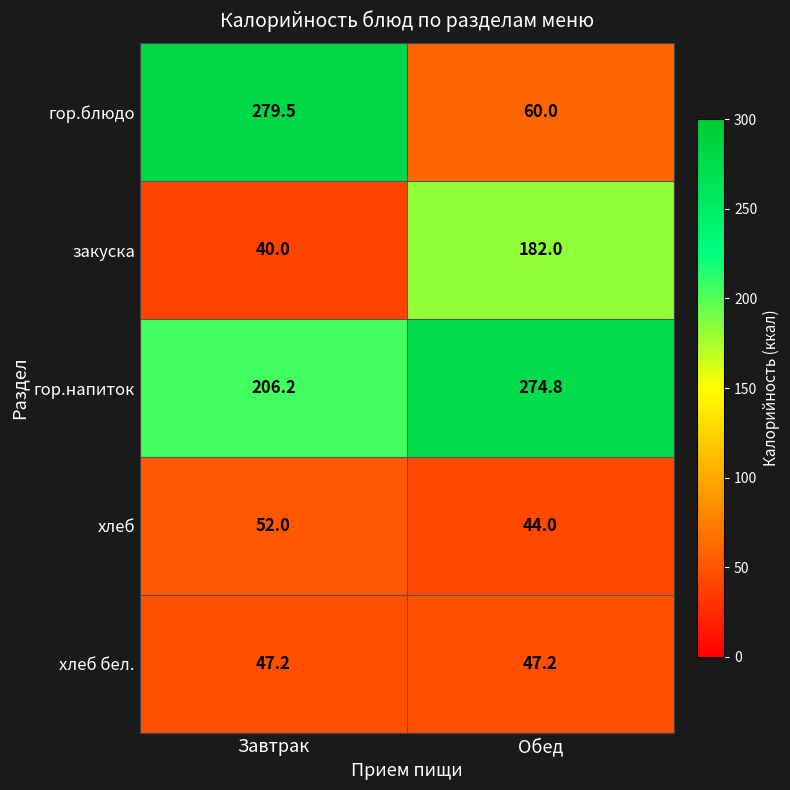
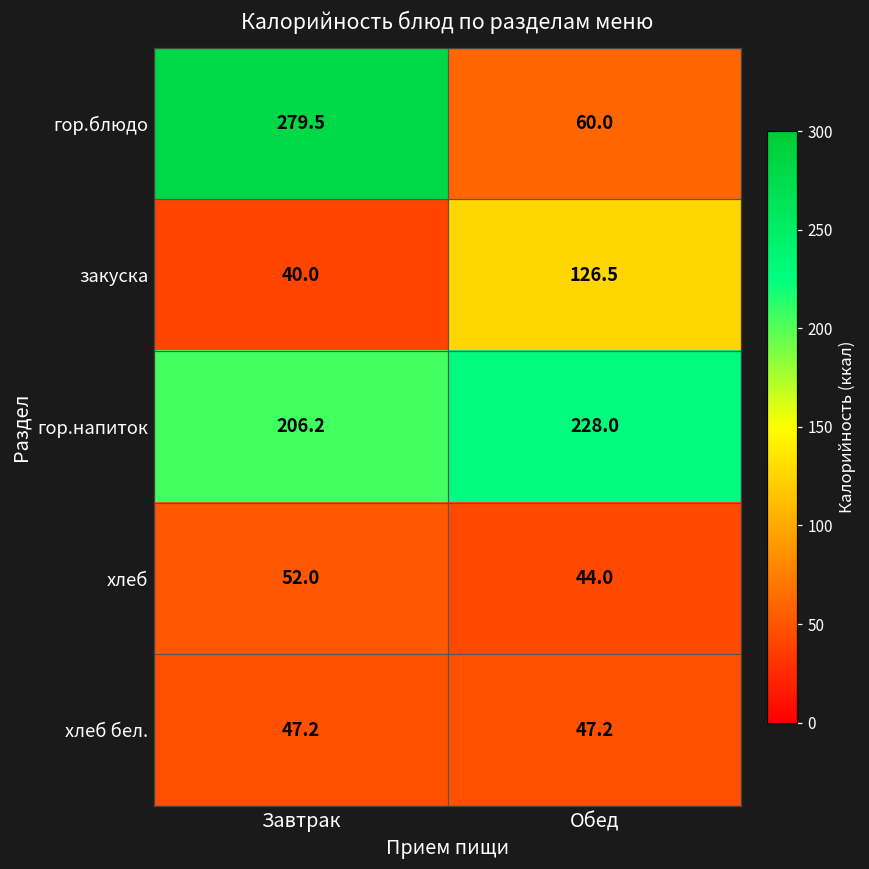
  {
    "гор.блюдо": {
      "Завтрак": 279.5,
      "Обед": 60.0
    },
    "закуска": {
      "Завтрак": 40.0,
-     "Обед": 182.0
+     "Обед": 126.5
    },
    "гор.напиток": {
      "Завтрак": 206.2,
-     "Обед": 274.8
+     "Обед": 228.0
    },
    "хлеб": {
      "Завтрак": 52.0,
      "Обед": 44.0
    },
    "хлеб бел.": {
      "Завтрак": 47.2,
      "Обед": 47.2
    }
  }
